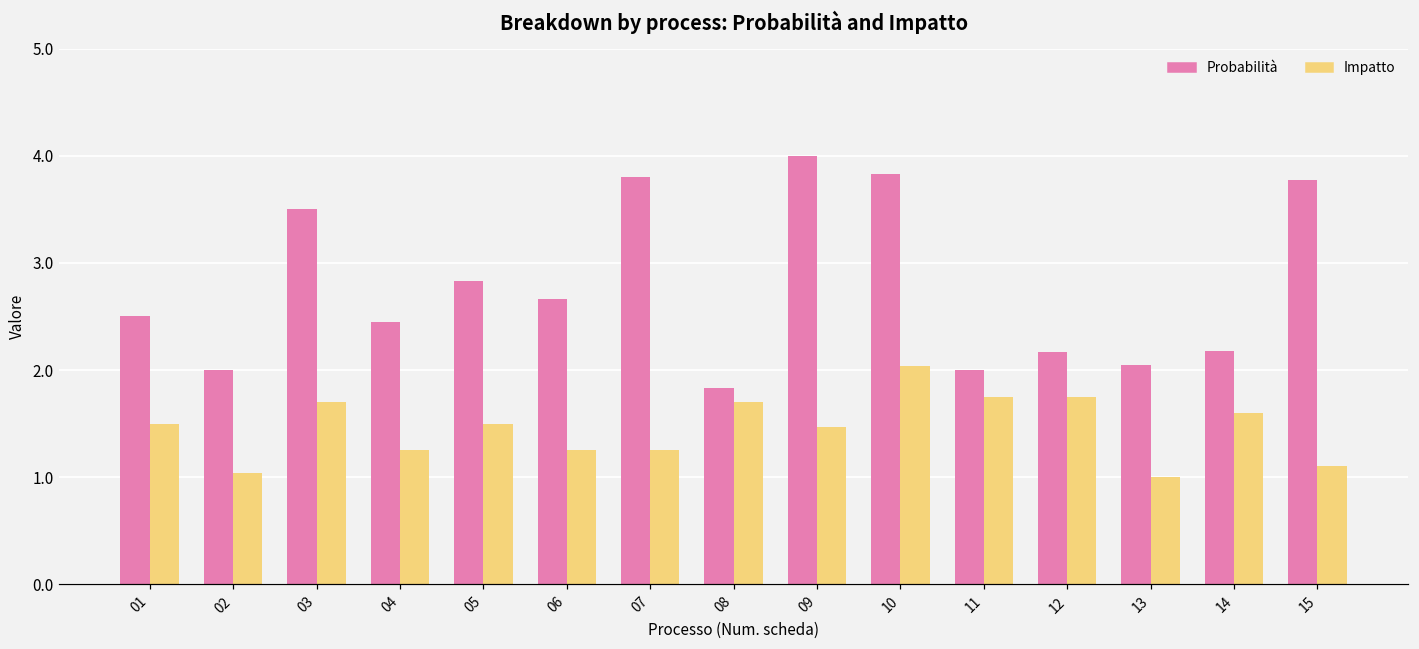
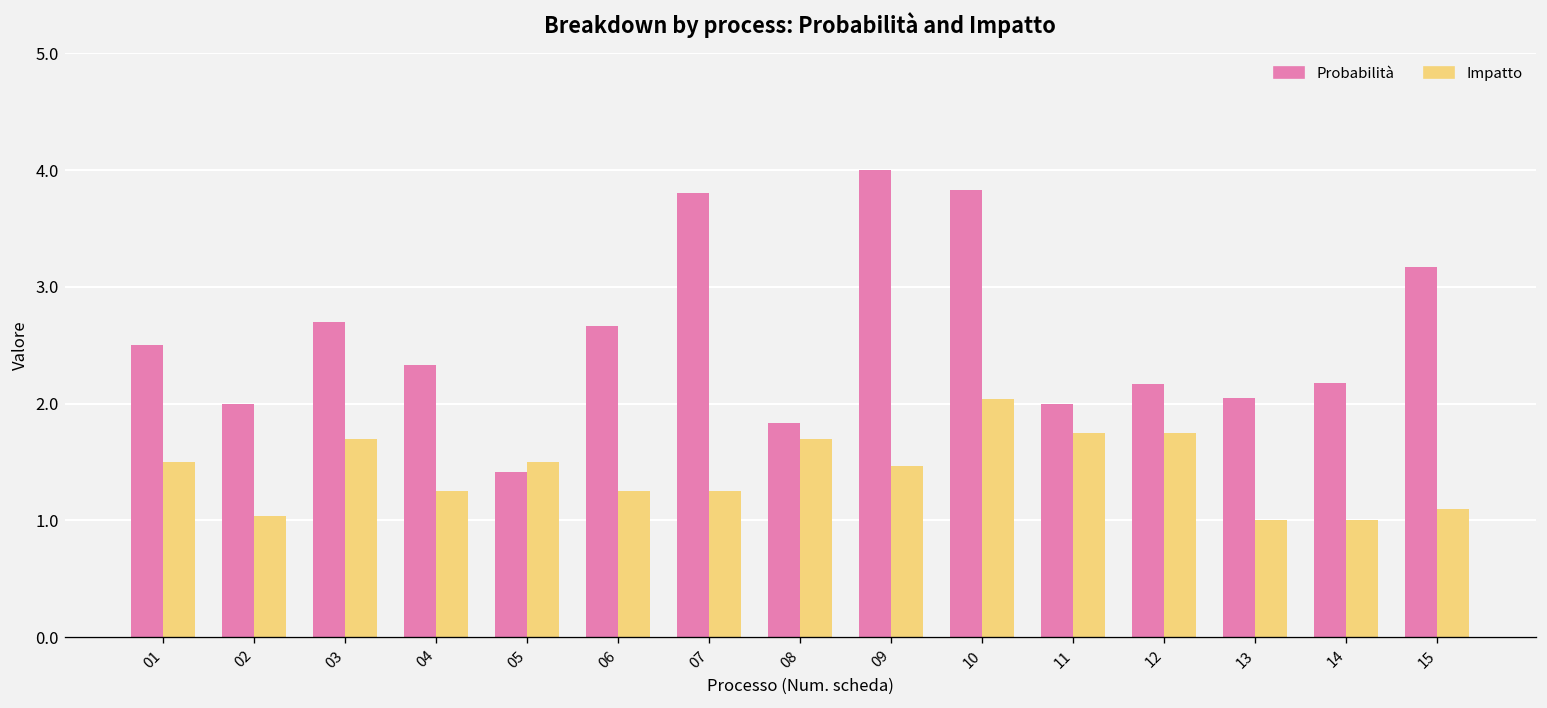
  {
    "Probabilità": {
      "01": 2.5,
      "02": 2.0,
-     "03": 3.5,
-     "04": 2.4,
-     "05": 2.8,
+     "03": 2.7,
+     "04": 2.3,
+     "05": 1.4,
      "06": 2.7,
      "07": 3.8,
      "08": 1.8,
      "09": 4.0,
      "10": 3.8,
      "11": 2.0,
      "12": 2.2,
      "13": 2.0,
      "14": 2.2,
-     "15": 3.8
+     "15": 3.2
    },
    "Impatto": {
      "01": 1.5,
      "02": 1.0,
      "03": 1.7,
      "04": 1.3,
      "05": 1.5,
      "06": 1.3,
      "07": 1.3,
      "08": 1.7,
      "09": 1.5,
      "10": 2.0,
      "11": 1.8,
      "12": 1.8,
      "13": 1.0,
-     "14": 1.6,
+     "14": 1.0,
      "15": 1.1
    }
  }
